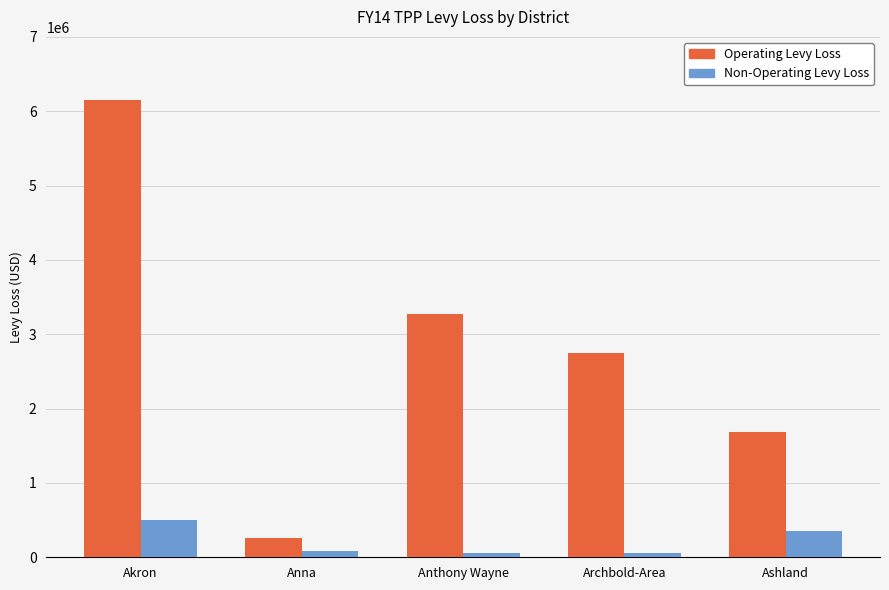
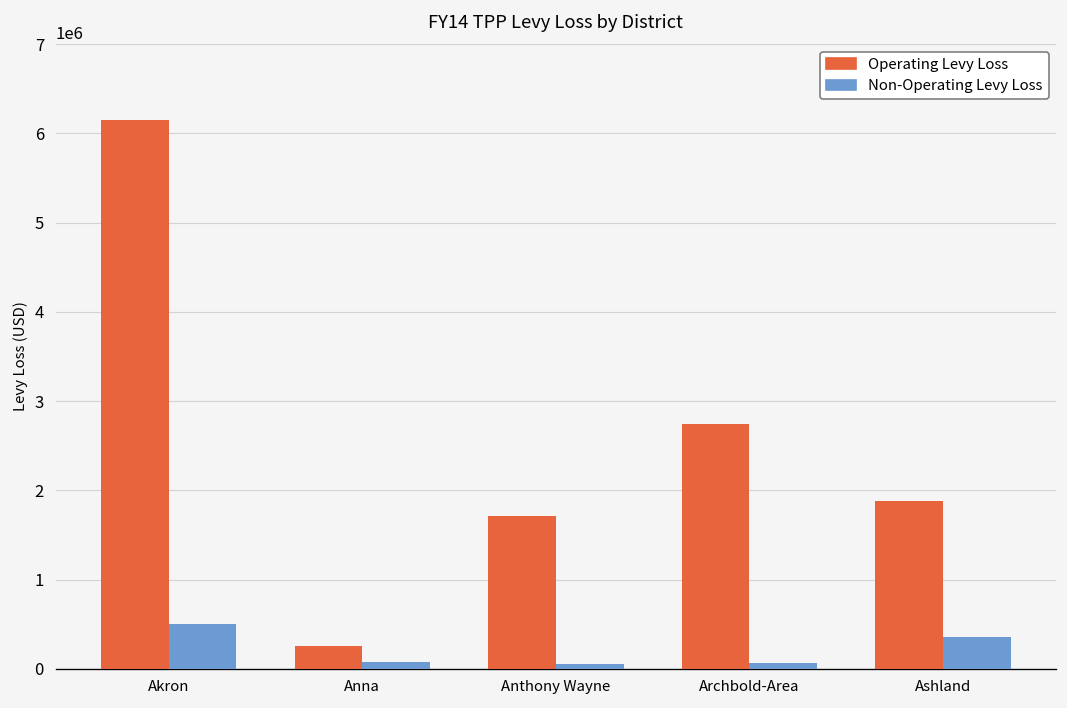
  {
    "Operating Levy Loss": {
      "Akron": 6200000,
      "Anna": 300000,
-     "Anthony Wayne": 3300000,
+     "Anthony Wayne": 1700000,
      "Archbold-Area": 2700000,
-     "Ashland": 1700000
+     "Ashland": 1900000
    },
    "Non-Operating Levy Loss": {
      "Akron": 500000,
      "Anna": 100000,
      "Anthony Wayne": 100000,
      "Archbold-Area": 100000,
      "Ashland": 400000
    }
  }
